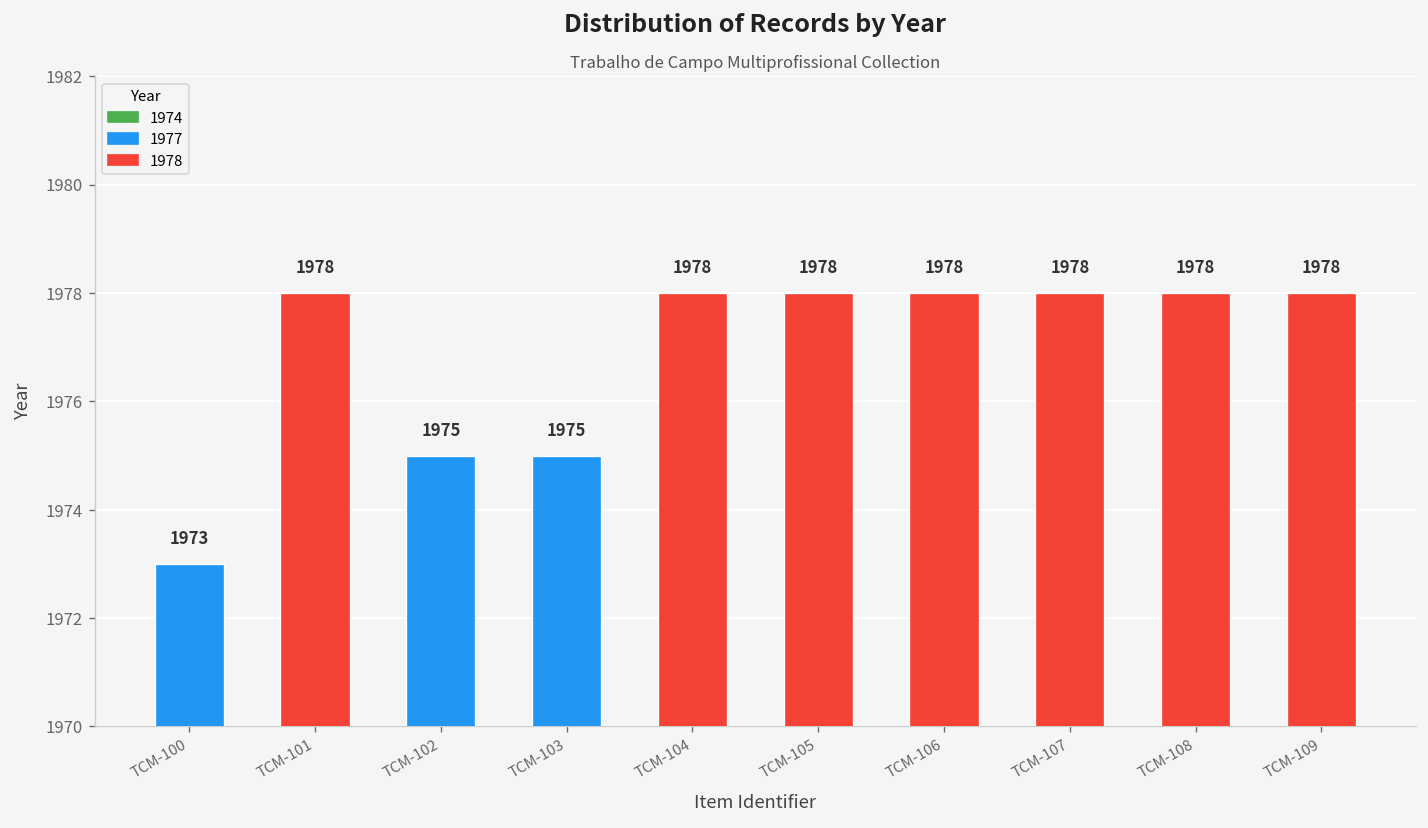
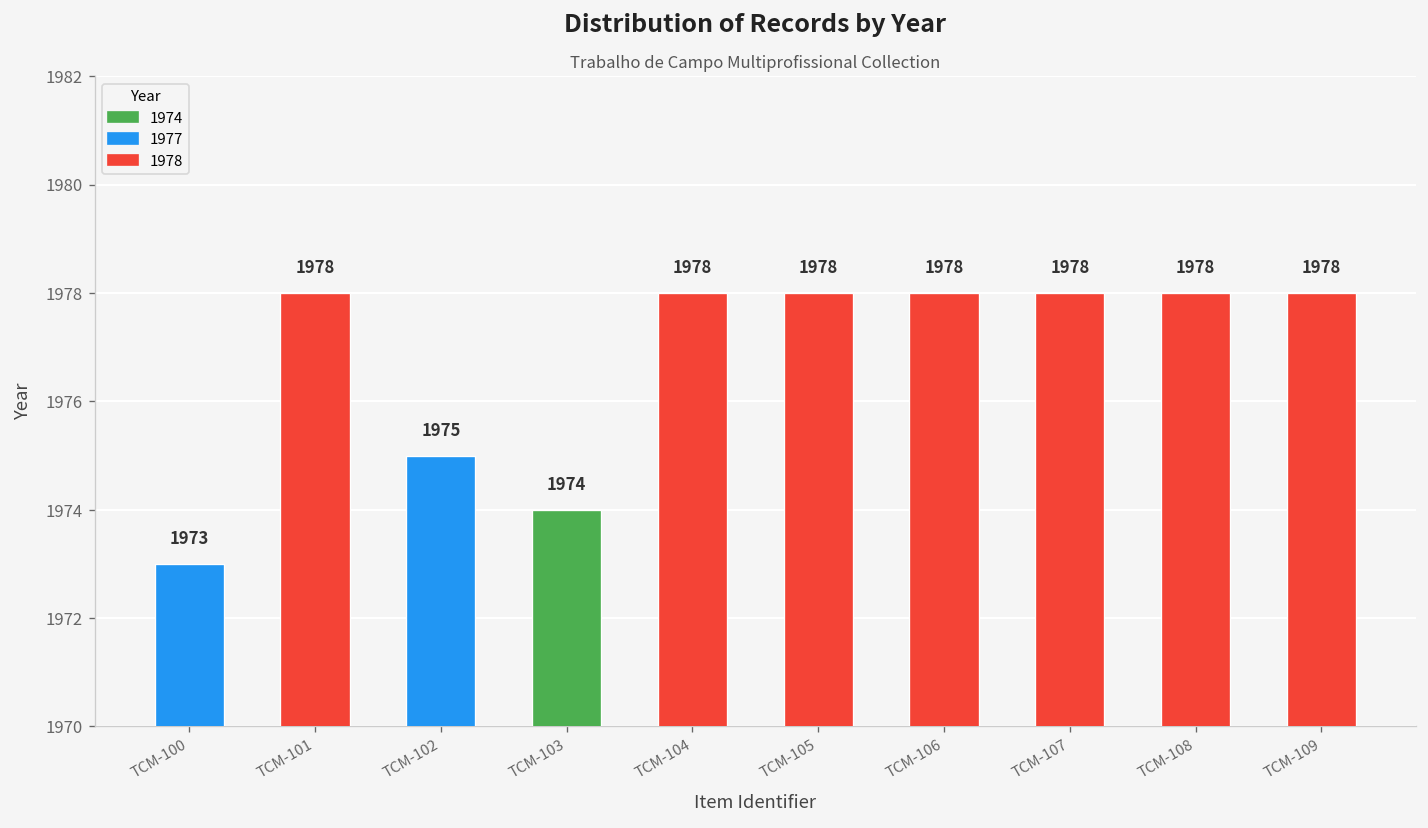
  {
    "TCM-100": 1973,
    "TCM-101": 1978,
    "TCM-102": 1975,
-   "TCM-103": 1975,
+   "TCM-103": 1974,
    "TCM-104": 1978,
    "TCM-105": 1978,
    "TCM-106": 1978,
    "TCM-107": 1978,
    "TCM-108": 1978,
    "TCM-109": 1978
  }
